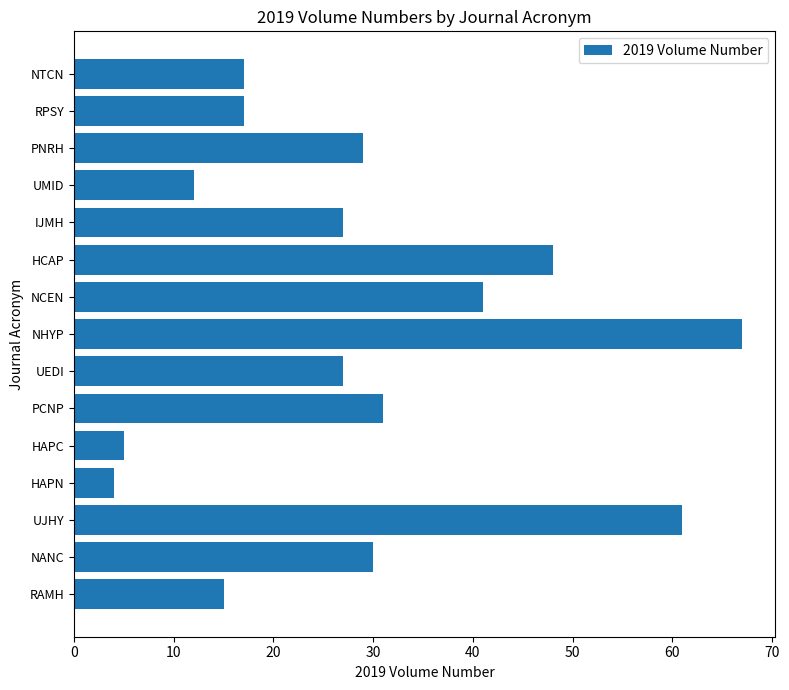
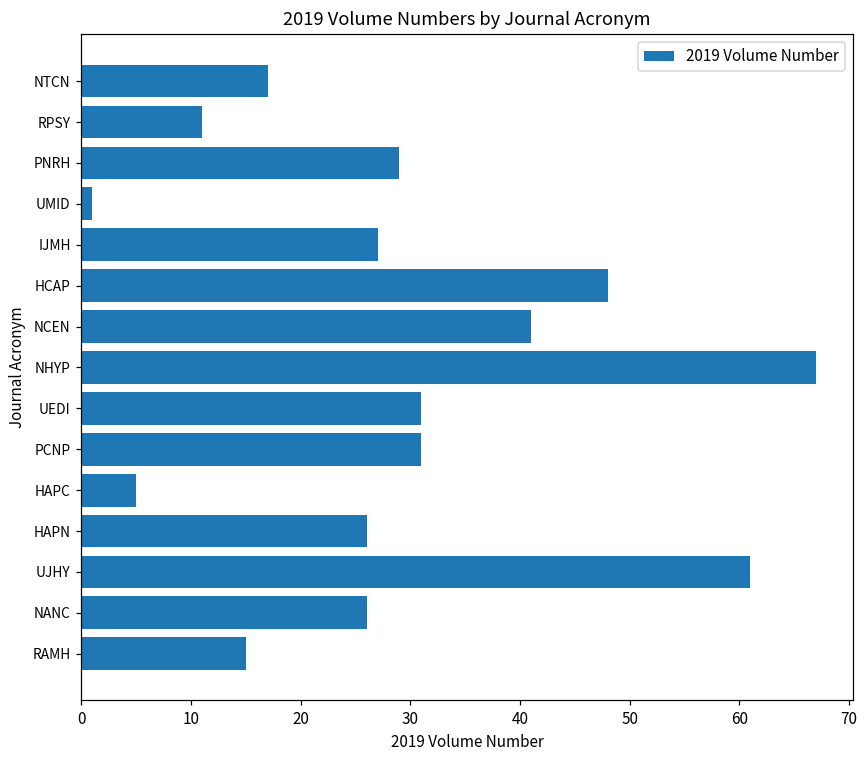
  {
    "NTCN": 17,
-   "RPSY": 17,
+   "RPSY": 11,
    "PNRH": 29,
-   "UMID": 12,
+   "UMID": 1,
    "IJMH": 27,
    "HCAP": 48,
    "NCEN": 41,
    "NHYP": 67,
-   "UEDI": 27,
+   "UEDI": 31,
    "PCNP": 31,
    "HAPC": 5,
-   "HAPN": 4,
+   "HAPN": 26,
    "UJHY": 61,
-   "NANC": 30,
+   "NANC": 26,
    "RAMH": 15
  }
